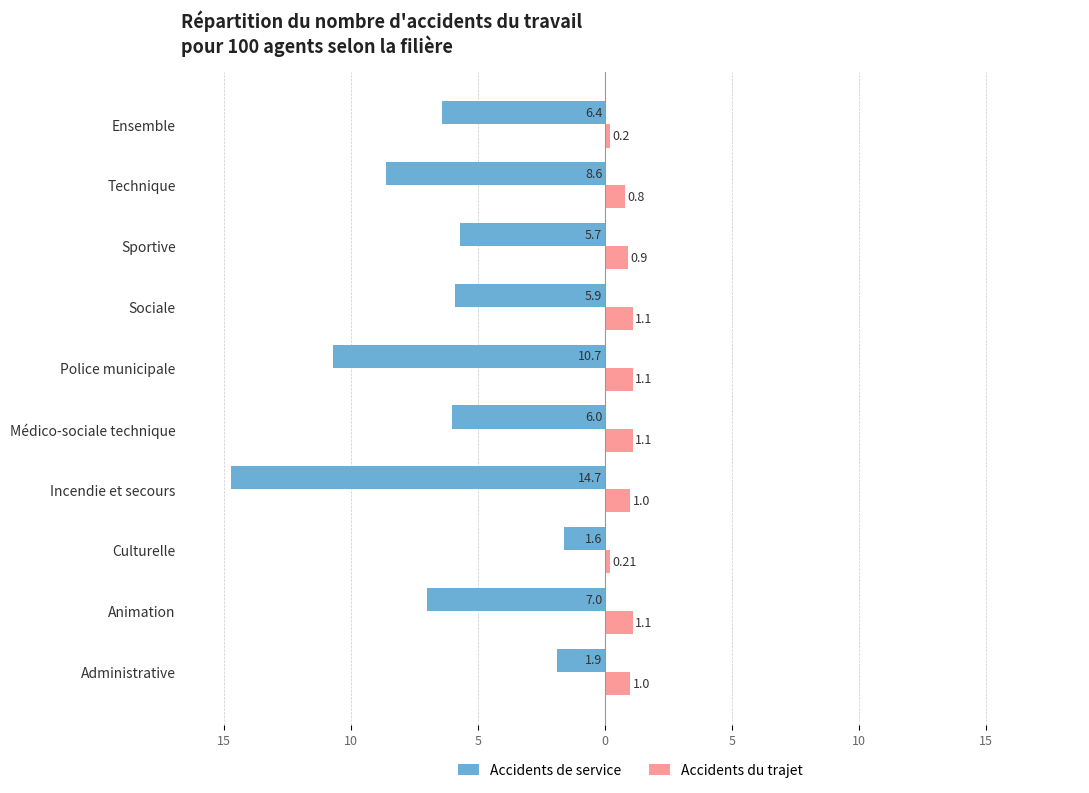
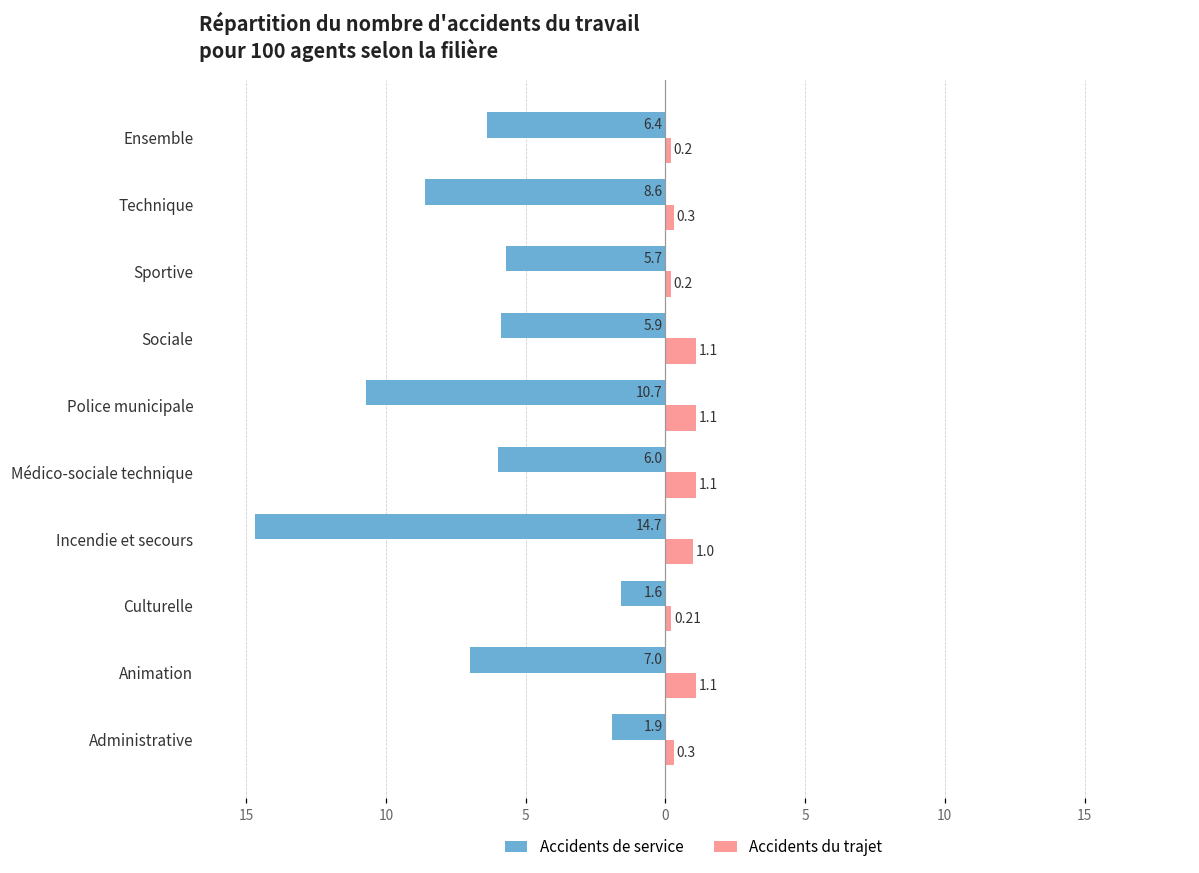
  {
    "Accidents du trajet": {
      "Ensemble": 0.2,
-     "Technique": 0.8,
-     "Sportive": 0.9,
+     "Technique": 0.3,
+     "Sportive": 0.2,
      "Sociale": 1.1,
      "Police municipale": 1.1,
      "Médico-sociale technique": 1.1,
      "Incendie et secours": 1.0,
      "Culturelle": 0.21,
      "Animation": 1.1,
-     "Administrative": 1.0
+     "Administrative": 0.3
    }
  }
